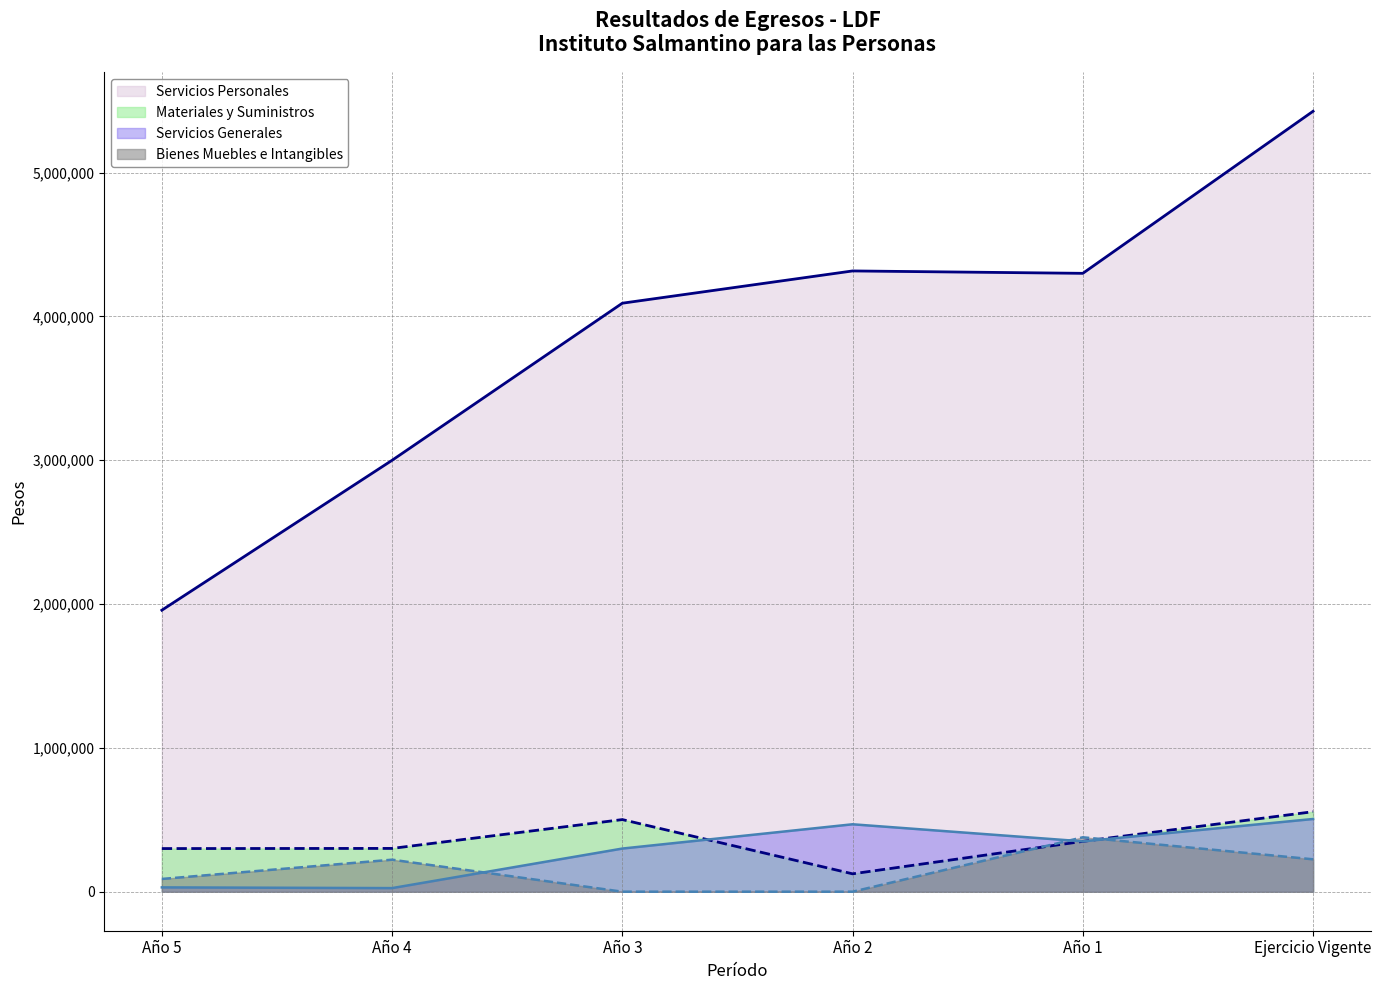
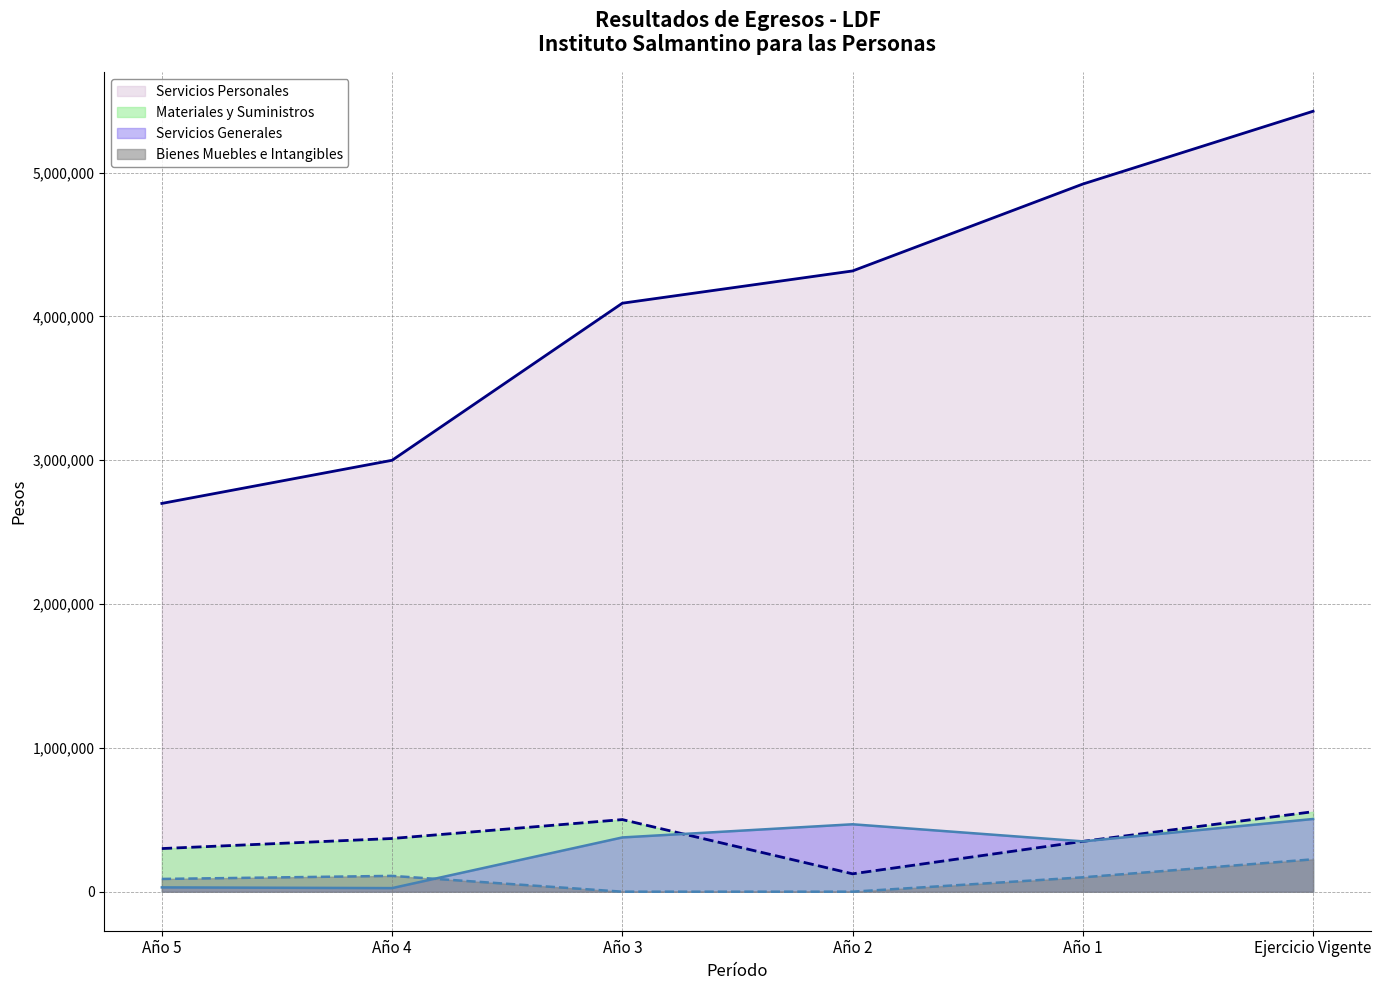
  {
    "Servicios Personales": {
-     "Año 5": "1,960,000",
+     "Año 5": "2,700,000",
      "Año 4": "3,000,000",
      "Año 3": "4,090,000",
      "Año 2": "4,320,000",
-     "Año 1": "4,300,000",
+     "Año 1": "4,920,000",
      "Ejercicio Vigente": "5,430,000"
    },
    "Materiales y Suministros": {
      "Año 5": "300,000",
-     "Año 4": "300,000",
+     "Año 4": "370,000",
      "Año 3": "500,000",
      "Año 2": "120,000",
      "Ejercicio Vigente": "560,000"
    },
    "Servicios Generales": {
      "Año 5": "30,000",
      "Año 4": "30,000",
-     "Año 3": "300,000",
+     "Año 3": "380,000",
      "Año 2": "470,000",
      "Ejercicio Vigente": "510,000"
    },
    "Bienes Muebles e Intangibles": {
      "Año 5": "90,000",
-     "Año 4": "220,000",
+     "Año 4": "110,000",
      "Año 3": "0",
      "Año 2": "0",
-     "Año 1": "380,000",
+     "Año 1": "100,000",
      "Ejercicio Vigente": "230,000"
    }
  }
